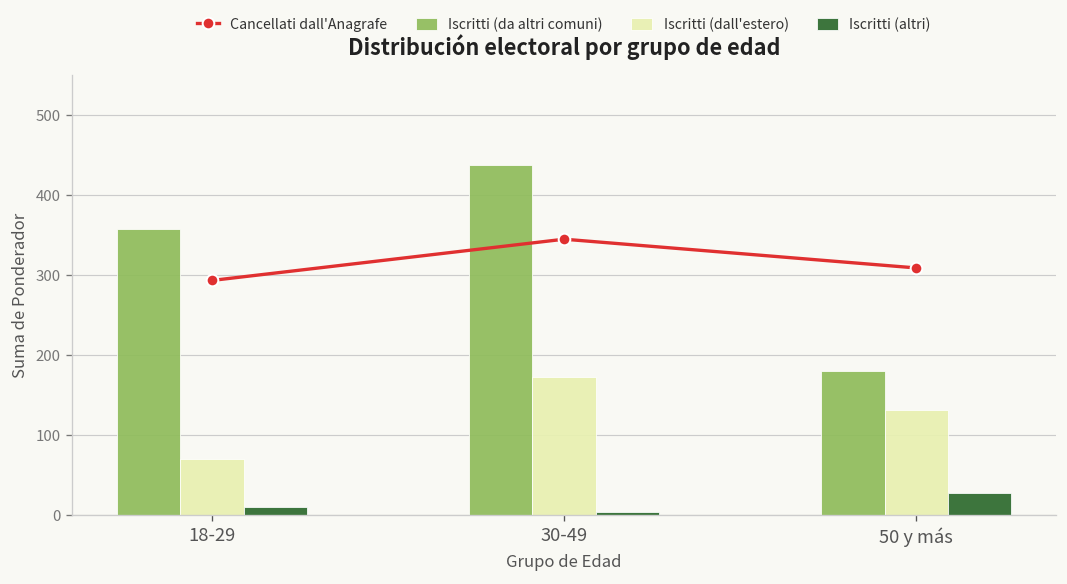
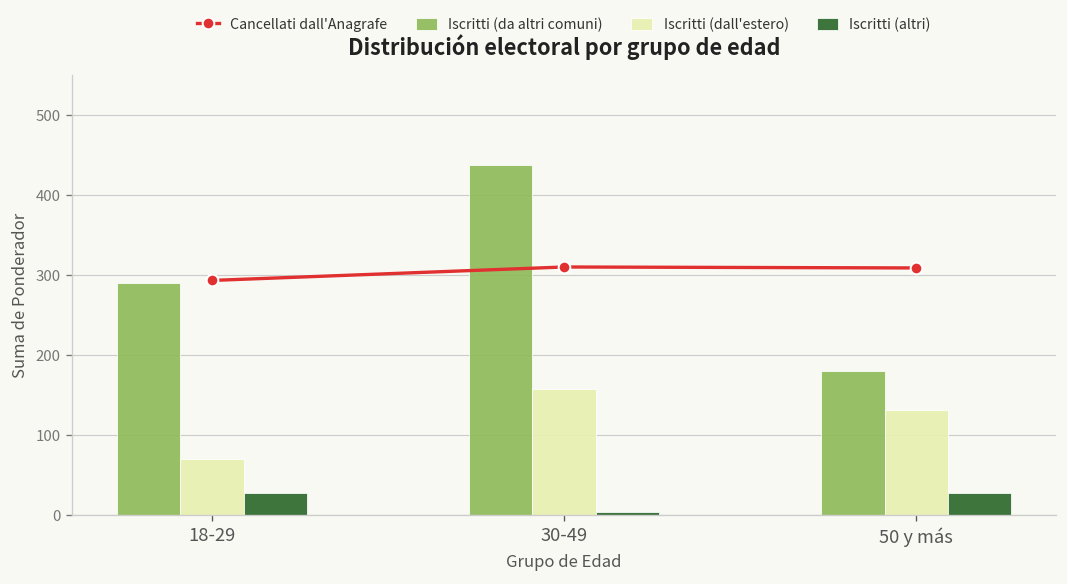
  {
    "Iscritti (da altri comuni)": {
-     "18-29": 360,
+     "18-29": 290,
      "30-49": 440,
      "50 y más": 180
    },
    "Cancellati dall'Anagrafe": {
      "18-29": 290,
-     "30-49": 340,
+     "30-49": 310,
      "50 y más": 310
    },
    "Iscritti (dall'estero)": {
      "18-29": 70,
-     "30-49": 170,
+     "30-49": 160,
      "50 y más": 130
    },
    "Iscritti (altri)": {
-     "18-29": 10,
+     "18-29": 30,
      "30-49": 0,
      "50 y más": 30
    }
  }
